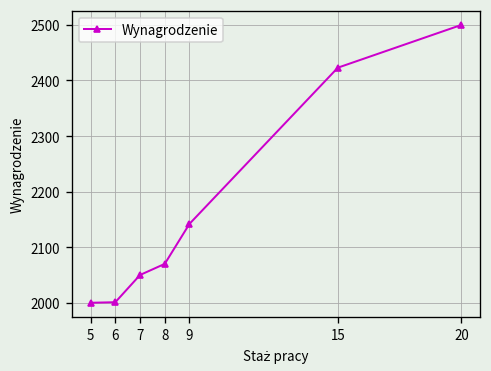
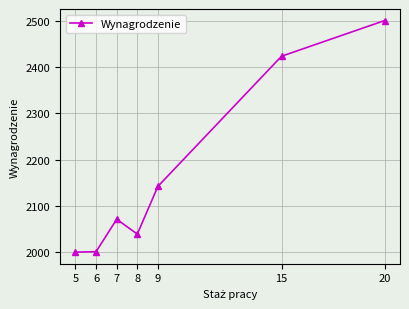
  {
    "5": 2000,
    "6": 2000,
-   "7": 2050,
-   "8": 2070,
+   "7": 2070,
+   "8": 2040,
    "9": 2140,
    "15": 2420,
    "20": 2500
  }
